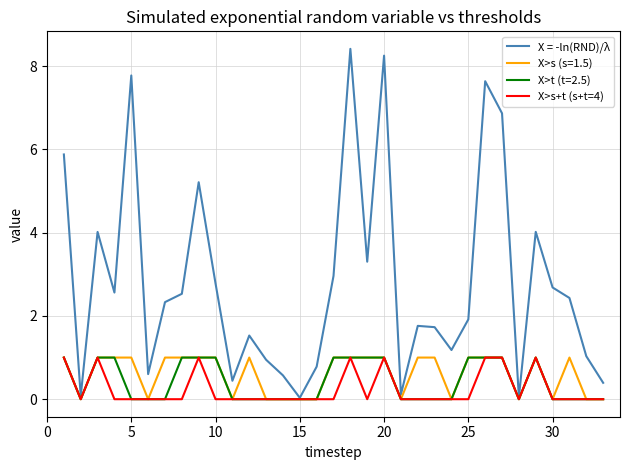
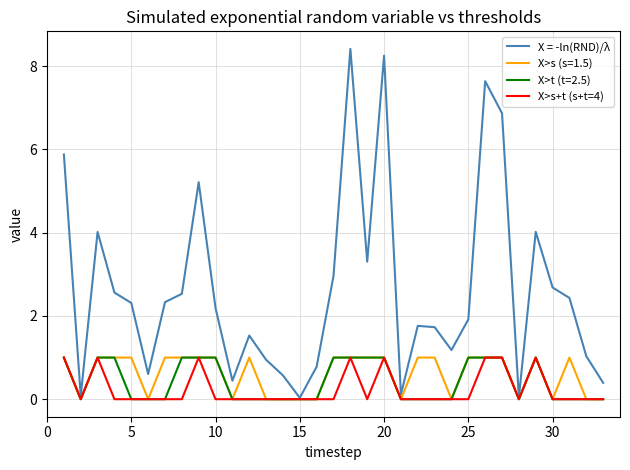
  {
    "X = -ln(RND)/λ": {
-     "5": 7.8,
-     "10": 2.8,
+     "5": 2.3,
+     "10": 2.2,
      "20": 8.3,
      "25": 1.9,
      "30": 2.7
    },
    "X>s (s=1.5)": {
      "5": 1.0
    },
    "X>s+t (s+t=4)": {
      "10": 0.0,
      "25": 0.0
    }
  }
